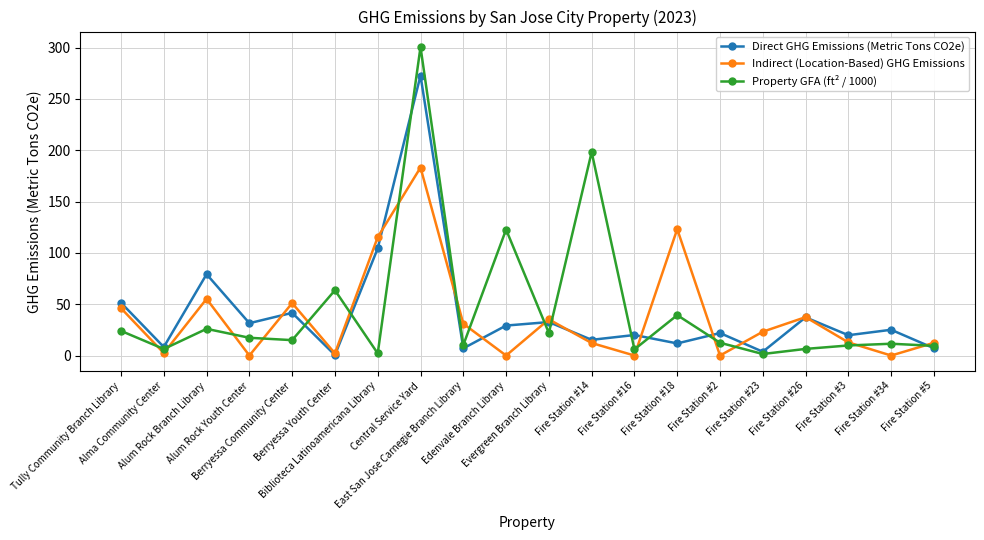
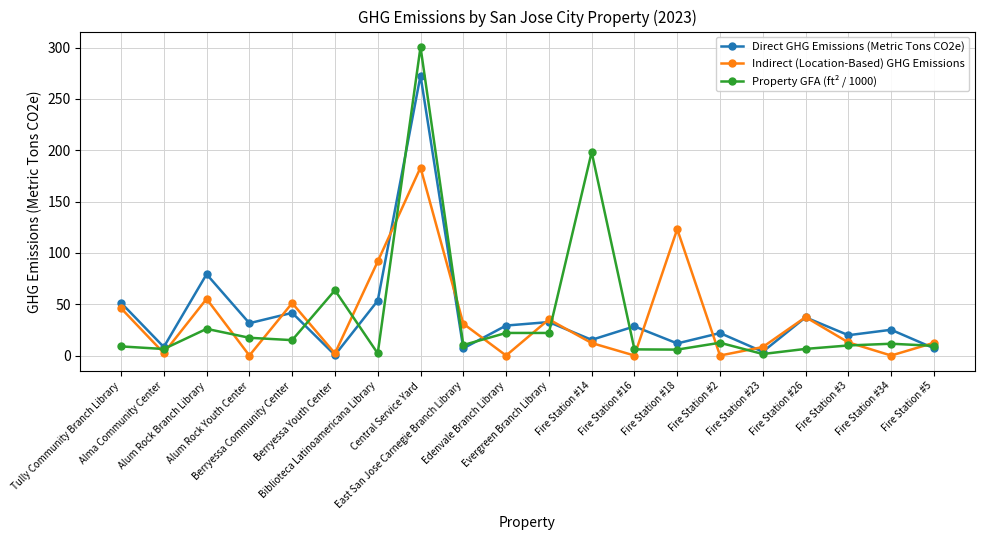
  {
    "Direct GHG Emissions (Metric Tons CO2e)": {
      "Tully Community Branch Library": 51,
      "Alum Rock Branch Library": 79,
      "Alum Rock Youth Center": 32,
      "Berryessa Community Center": 42,
-     "Biblioteca Latinoamericana Library": 104,
+     "Biblioteca Latinoamericana Library": 53,
      "Central Service Yard": 273,
      "East San Jose Carnegie Branch Library": 7,
      "Edenvale Branch Library": 29,
      "Evergreen Branch Library": 33,
      "Fire Station #14": 15,
-     "Fire Station #16": 20,
+     "Fire Station #16": 28,
      "Fire Station #18": 12,
      "Fire Station #2": 22,
      "Fire Station #3": 20,
      "Fire Station #34": 25
    },
    "Indirect (Location-Based) GHG Emissions": {
      "Tully Community Branch Library": 46,
      "Alma Community Center": 2,
      "Alum Rock Branch Library": 55,
      "Alum Rock Youth Center": 0,
      "Berryessa Community Center": 51,
-     "Biblioteca Latinoamericana Library": 115,
+     "Biblioteca Latinoamericana Library": 92,
      "Central Service Yard": 183,
      "East San Jose Carnegie Branch Library": 31,
      "Edenvale Branch Library": 0,
      "Evergreen Branch Library": 35,
      "Fire Station #14": 12,
      "Fire Station #16": 0,
      "Fire Station #18": 123,
      "Fire Station #2": 0,
-     "Fire Station #23": 23,
+     "Fire Station #23": 8,
      "Fire Station #3": 13,
      "Fire Station #34": 0,
      "Fire Station #5": 12
    },
    "Property GFA (ft² / 1000)": {
-     "Tully Community Branch Library": 24,
+     "Tully Community Branch Library": 9,
      "Alum Rock Branch Library": 26,
      "Alum Rock Youth Center": 17,
      "Berryessa Community Center": 15,
      "Berryessa Youth Center": 64,
      "Biblioteca Latinoamericana Library": 2,
      "Central Service Yard": 301,
      "East San Jose Carnegie Branch Library": 10,
-     "Edenvale Branch Library": 123,
+     "Edenvale Branch Library": 22,
      "Evergreen Branch Library": 22,
      "Fire Station #14": 198,
      "Fire Station #16": 6,
-     "Fire Station #18": 39,
+     "Fire Station #18": 6,
      "Fire Station #2": 12,
      "Fire Station #26": 6,
      "Fire Station #3": 10,
      "Fire Station #34": 12
    }
  }
